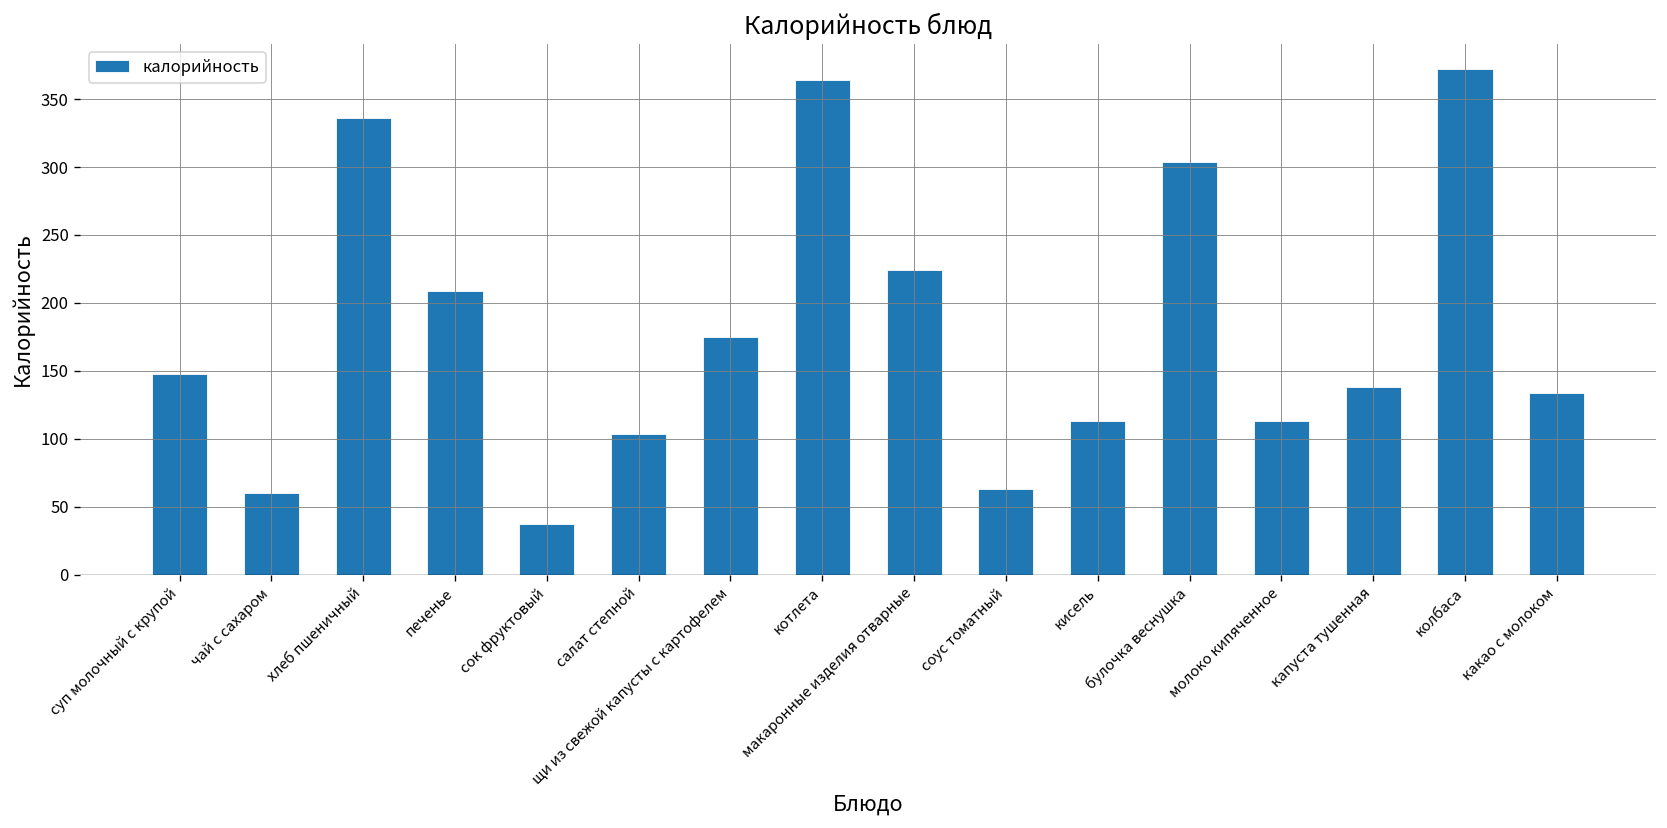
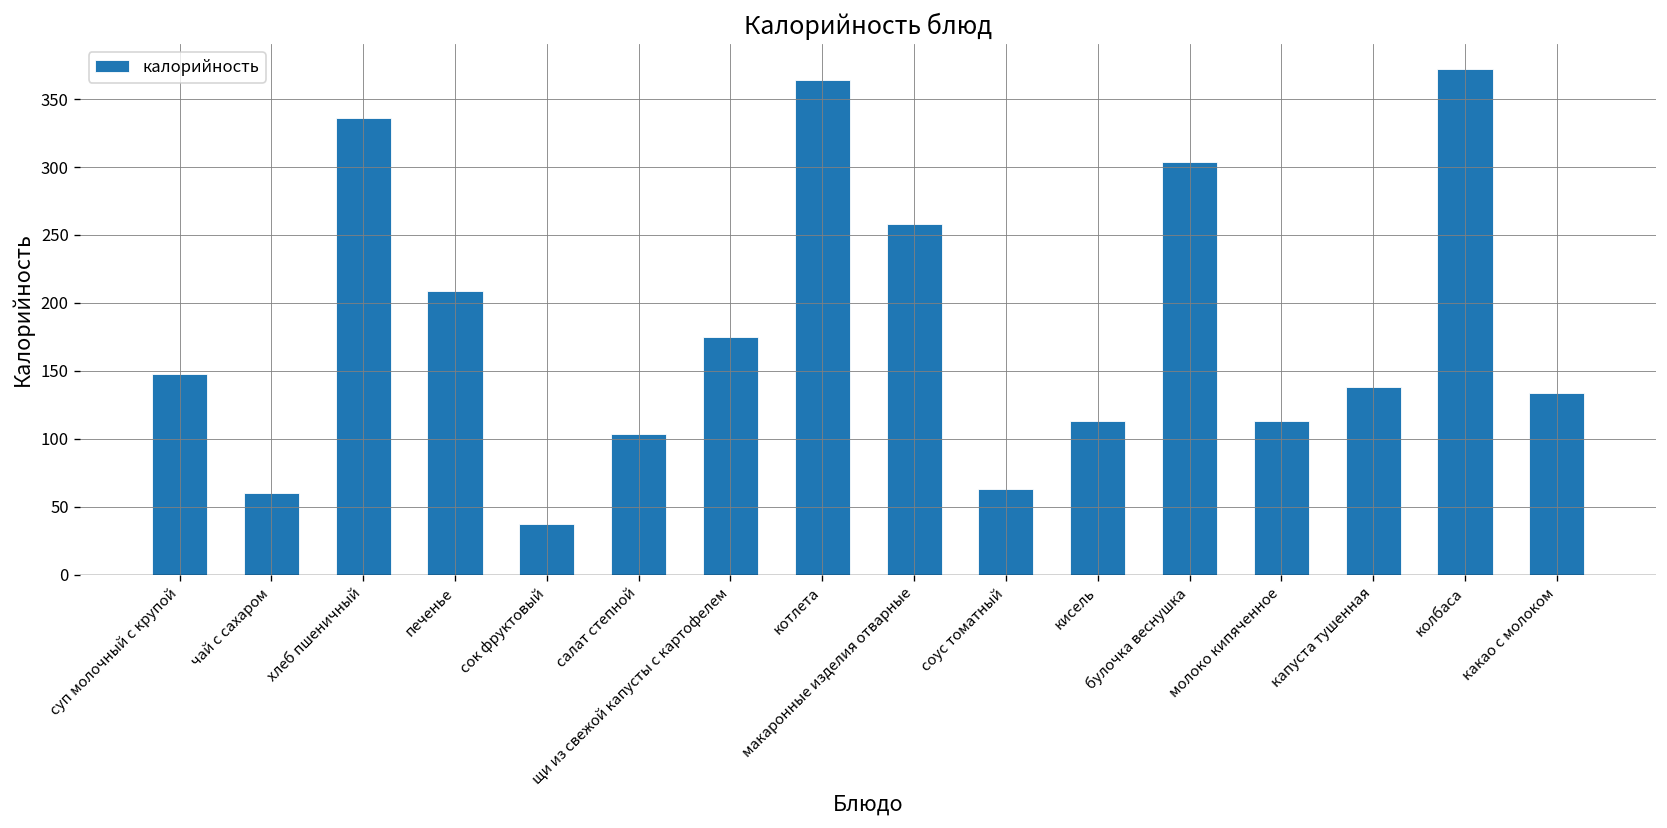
  {
    "суп молочный с крупой": 148,
    "чай с сахаром": 60,
    "хлеб пшеничный": 336,
    "печенье": 209,
    "сок фруктовый": 37,
    "салат степной": 104,
    "щи из свежой капусты с картофелем": 175,
    "котлета": 364,
-   "макаронные изделия отварные": 225,
+   "макаронные изделия отварные": 258,
    "соус томатный": 63,
    "кисель": 113,
    "булочка веснушка": 304,
    "молоко кипяченное": 113,
    "капуста тушенная": 138,
    "колбаса": 372,
    "какао с молоком": 134
  }
